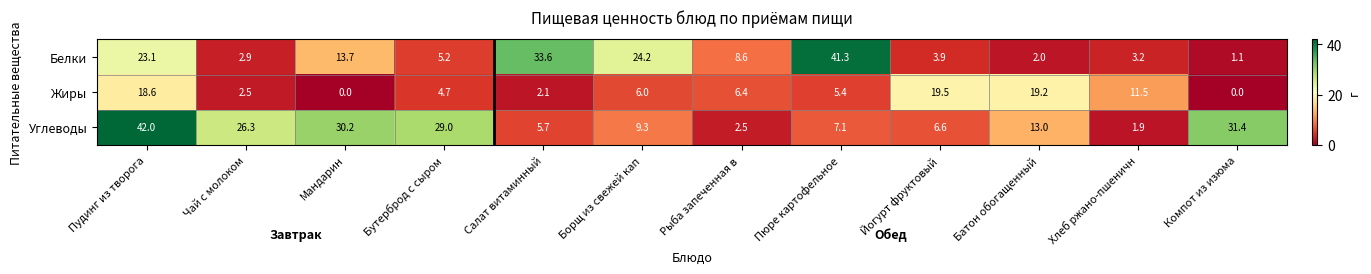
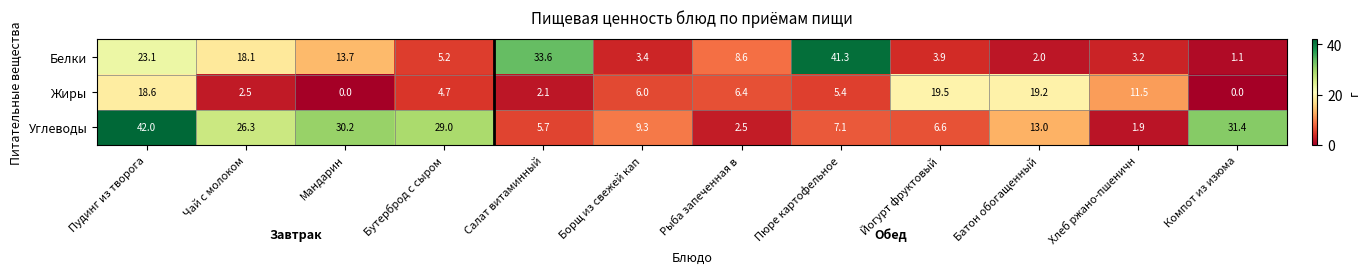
  {
    "Белки": {
      "Пудинг из творога": 23.1,
-     "Чай с молоком": 2.9,
+     "Чай с молоком": 18.1,
      "Мандарин": 13.7,
      "Бутерброд с сыром": 5.2,
      "Салат витаминный": 33.6,
-     "Борщ из свежей кап": 24.2,
+     "Борщ из свежей кап": 3.4,
      "Рыба запеченная в": 8.6,
      "Пюре картофельное": 41.3,
      "Йогурт фруктовый": 3.9,
      "Батон обогащенный": 2.0,
      "Хлеб ржано-пшеничн": 3.2,
      "Компот из изюма": 1.1
    },
    "Жиры": {
      "Пудинг из творога": 18.6,
      "Чай с молоком": 2.5,
      "Мандарин": 0.0,
      "Бутерброд с сыром": 4.7,
      "Салат витаминный": 2.1,
      "Борщ из свежей кап": 6.0,
      "Рыба запеченная в": 6.4,
      "Пюре картофельное": 5.4,
      "Йогурт фруктовый": 19.5,
      "Батон обогащенный": 19.2,
      "Хлеб ржано-пшеничн": 11.5,
      "Компот из изюма": 0.0
    },
    "Углеводы": {
      "Пудинг из творога": 42.0,
      "Чай с молоком": 26.3,
      "Мандарин": 30.2,
      "Бутерброд с сыром": 29.0,
      "Салат витаминный": 5.7,
      "Борщ из свежей кап": 9.3,
      "Рыба запеченная в": 2.5,
      "Пюре картофельное": 7.1,
      "Йогурт фруктовый": 6.6,
      "Батон обогащенный": 13.0,
      "Хлеб ржано-пшеничн": 1.9,
      "Компот из изюма": 31.4
    }
  }
